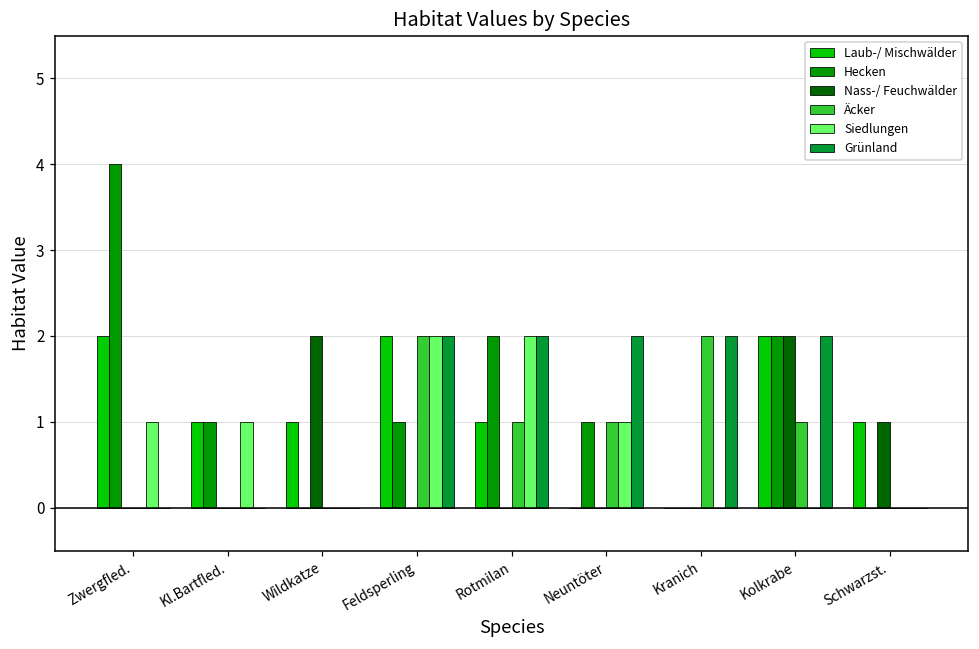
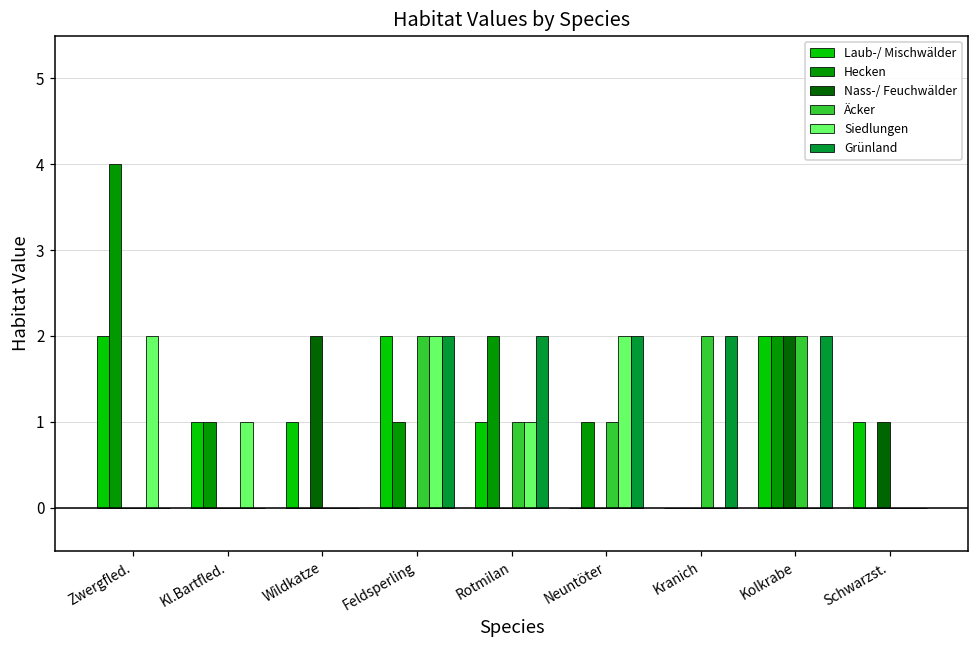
  {
    "Äcker": {
      "Zwergfled.": 0,
      "Kl.Bartfled.": 0,
      "Wildkatze": 0,
      "Feldsperling": 2,
      "Rotmilan": 1,
      "Neuntöter": 1,
      "Kranich": 2,
-     "Kolkrabe": 1,
+     "Kolkrabe": 2,
      "Schwarzst.": 0
    },
    "Siedlungen": {
-     "Zwergfled.": 1,
+     "Zwergfled.": 2,
      "Kl.Bartfled.": 1,
      "Wildkatze": 0,
      "Feldsperling": 2,
-     "Rotmilan": 2,
-     "Neuntöter": 1,
+     "Rotmilan": 1,
+     "Neuntöter": 2,
      "Kranich": 0,
      "Kolkrabe": 0,
      "Schwarzst.": 0
    }
  }
